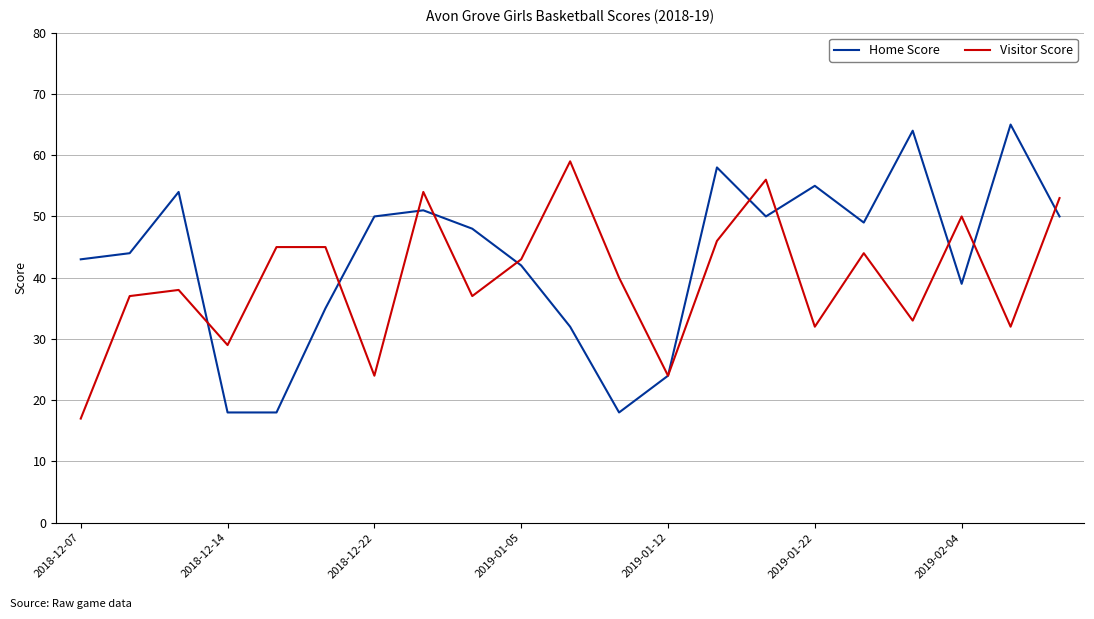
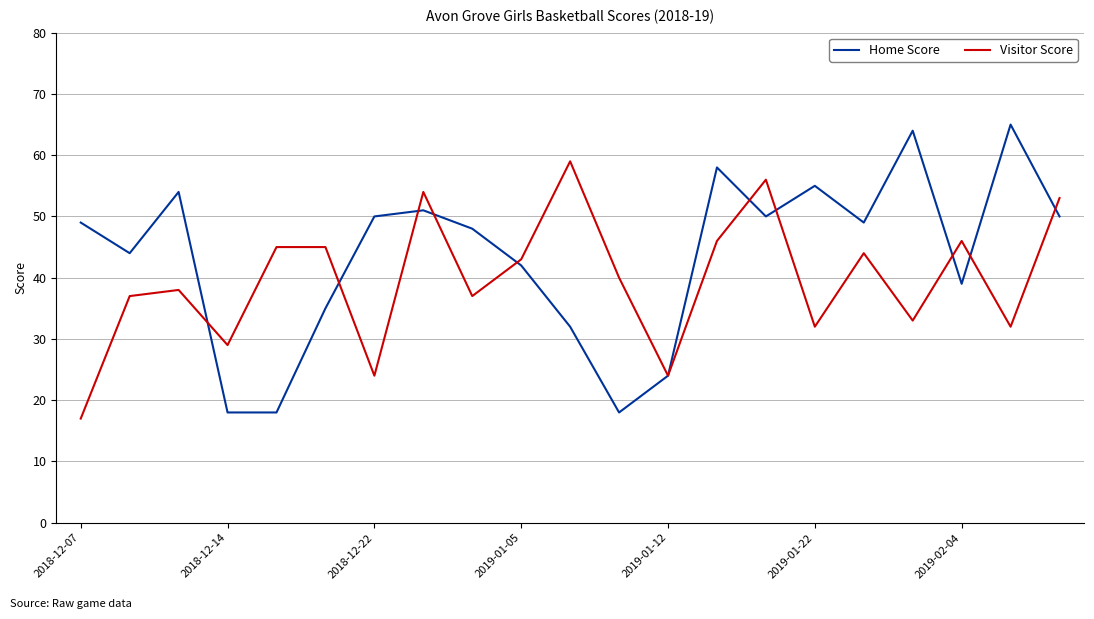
  {
    "Home Score": {
-     "2018-12-07": 43,
+     "2018-12-07": 49,
      "2018-12-14": 18,
      "2018-12-22": 50,
      "2019-01-05": 42,
      "2019-01-22": 55,
      "2019-02-04": 39
    },
    "Visitor Score": {
      "2018-12-07": 17,
      "2018-12-14": 29,
      "2018-12-22": 24,
      "2019-01-05": 43,
      "2019-01-22": 32,
-     "2019-02-04": 50
+     "2019-02-04": 46
    }
  }
